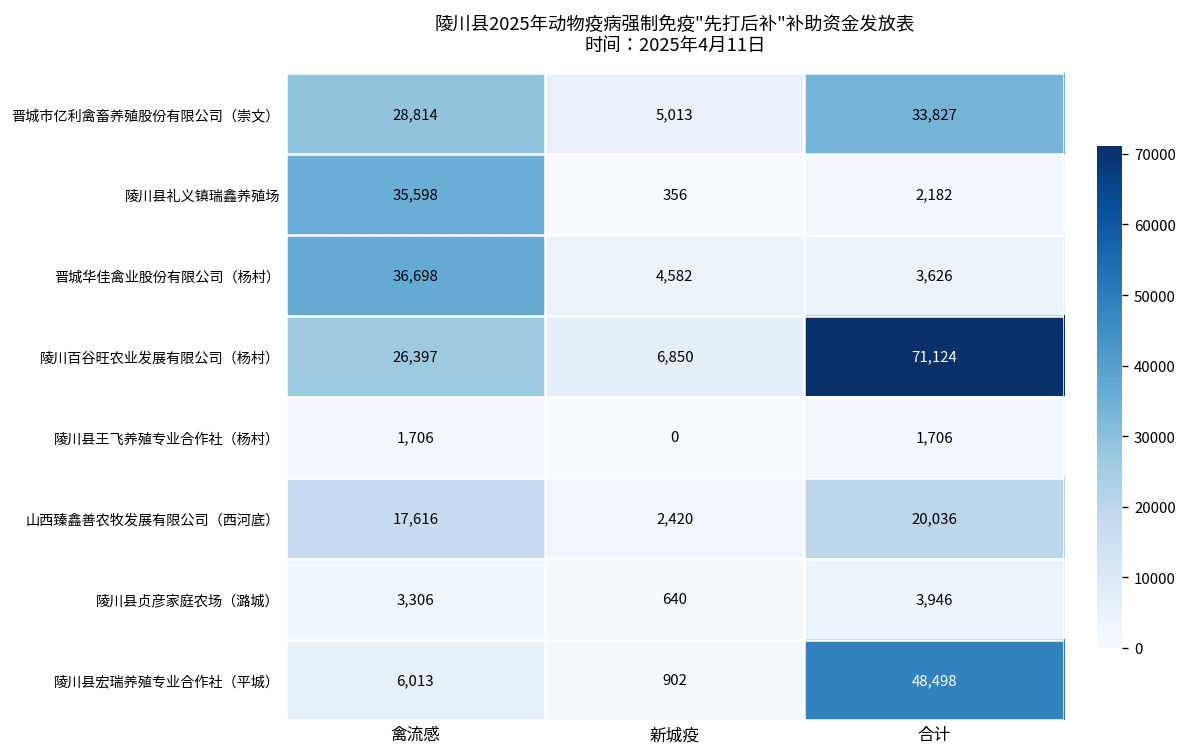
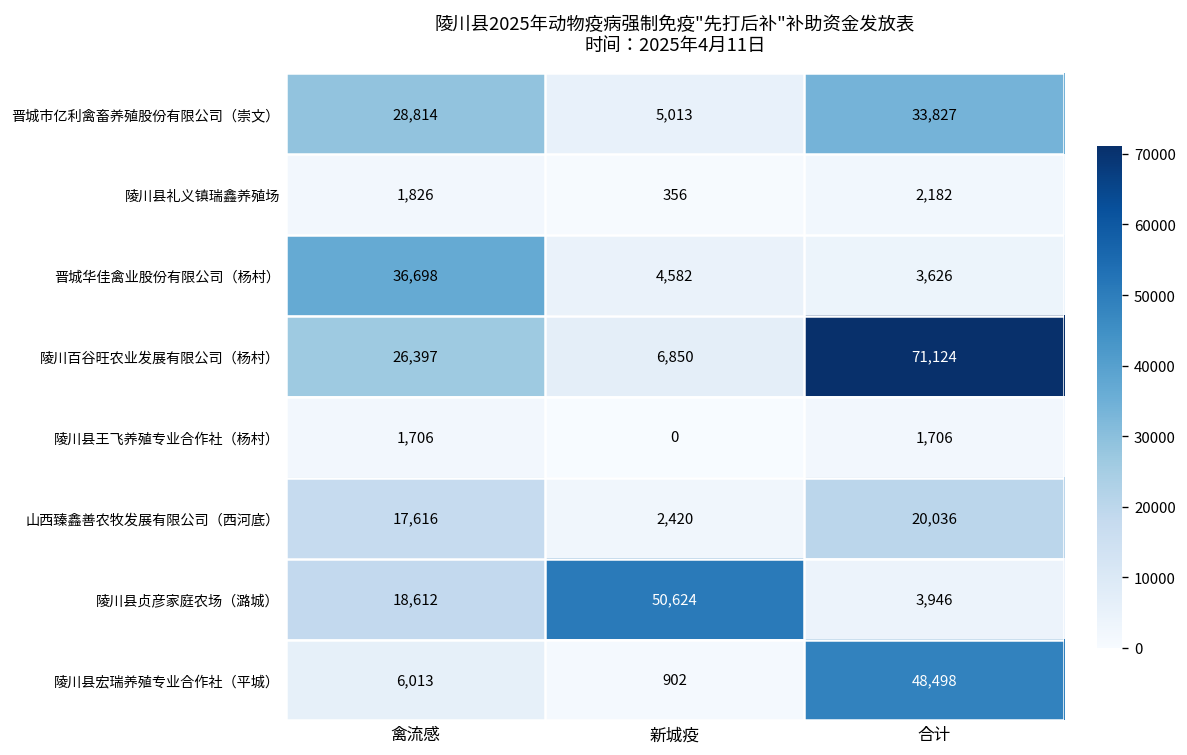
  {
    "晋城市亿利禽畜养殖股份有限公司（崇文）": {
      "禽流感": "28,814",
      "新城疫": "5,013",
      "合计": "33,827"
    },
    "陵川县礼义镇瑞鑫养殖场": {
-     "禽流感": "35,598",
+     "禽流感": "1,826",
      "新城疫": "356",
      "合计": "2,182"
    },
    "晋城华佳禽业股份有限公司（杨村）": {
      "禽流感": "36,698",
      "新城疫": "4,582",
      "合计": "3,626"
    },
    "陵川百谷旺农业发展有限公司（杨村）": {
      "禽流感": "26,397",
      "新城疫": "6,850",
      "合计": "71,124"
    },
    "陵川县王飞养殖专业合作社（杨村）": {
      "禽流感": "1,706",
      "新城疫": "0",
      "合计": "1,706"
    },
    "山西臻鑫善农牧发展有限公司（西河底）": {
      "禽流感": "17,616",
      "新城疫": "2,420",
      "合计": "20,036"
    },
    "陵川县贞彦家庭农场（潞城）": {
-     "禽流感": "3,306",
-     "新城疫": "640",
+     "禽流感": "18,612",
+     "新城疫": "50,624",
      "合计": "3,946"
    },
    "陵川县宏瑞养殖专业合作社（平城）": {
      "禽流感": "6,013",
      "新城疫": "902",
      "合计": "48,498"
    }
  }
